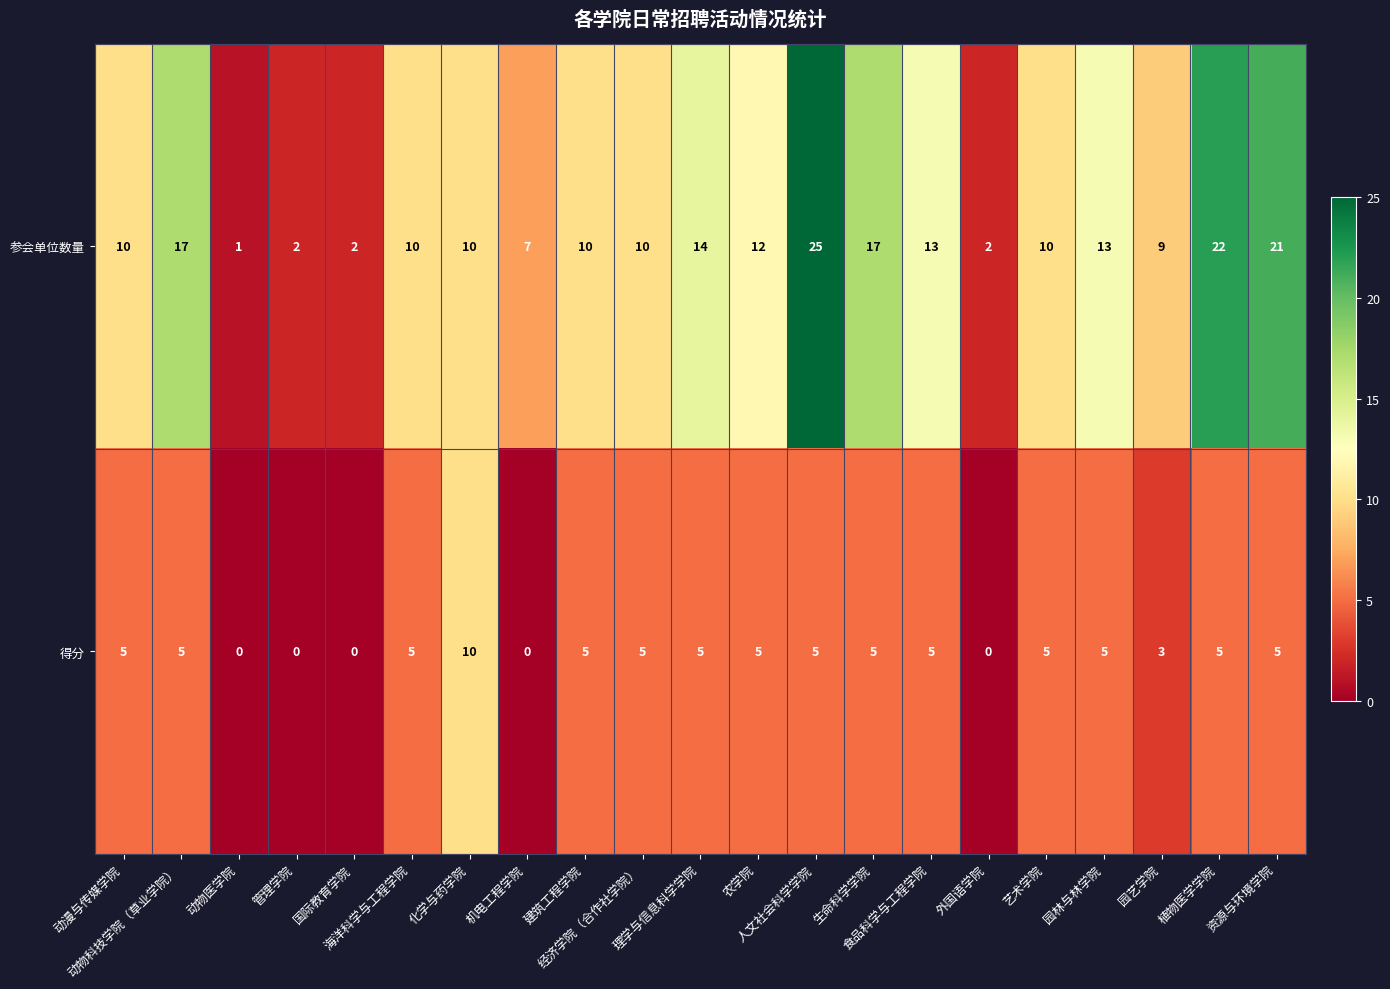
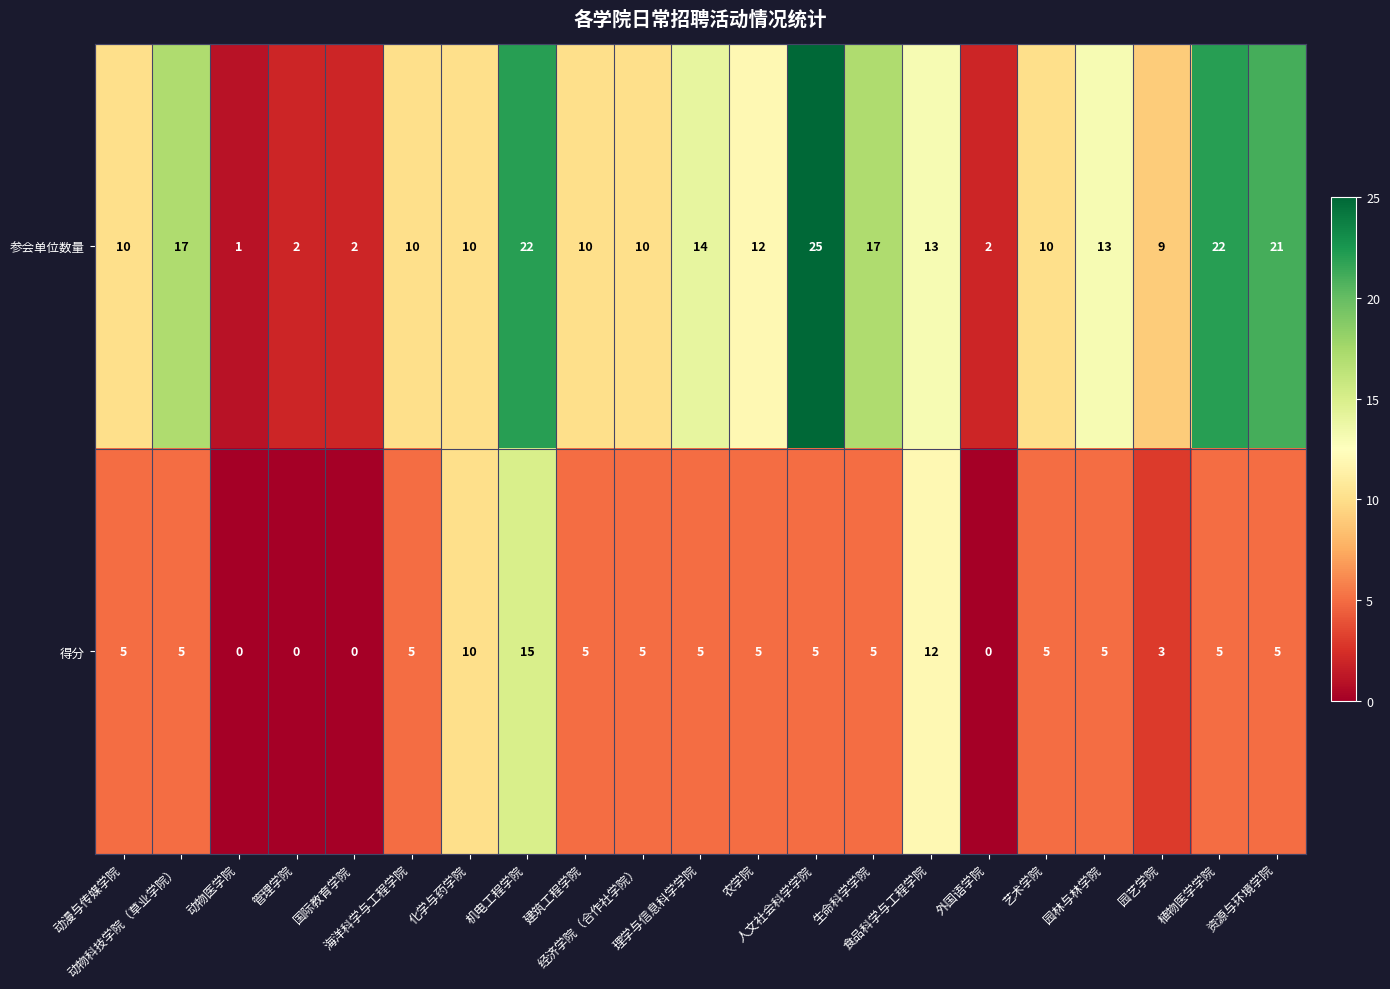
  {
    "参会单位数量": {
      "动漫与传媒学院": 10,
      "动物科技学院（草业学院）": 17,
      "动物医学院": 1,
      "管理学院": 2,
      "国际教育学院": 2,
      "海洋科学与工程学院": 10,
      "化学与药学院": 10,
-     "机电工程学院": 7,
+     "机电工程学院": 22,
      "建筑工程学院": 10,
      "经济学院（合作社学院）": 10,
      "理学与信息科学学院": 14,
      "农学院": 12,
      "人文社会科学学院": 25,
      "生命科学学院": 17,
      "食品科学与工程学院": 13,
      "外国语学院": 2,
      "艺术学院": 10,
      "园林与林学院": 13,
      "园艺学院": 9,
      "植物医学学院": 22,
      "资源与环境学院": 21
    },
    "得分": {
      "动漫与传媒学院": 5,
      "动物科技学院（草业学院）": 5,
      "动物医学院": 0,
      "管理学院": 0,
      "国际教育学院": 0,
      "海洋科学与工程学院": 5,
      "化学与药学院": 10,
-     "机电工程学院": 0,
+     "机电工程学院": 15,
      "建筑工程学院": 5,
      "经济学院（合作社学院）": 5,
      "理学与信息科学学院": 5,
      "农学院": 5,
      "人文社会科学学院": 5,
      "生命科学学院": 5,
-     "食品科学与工程学院": 5,
+     "食品科学与工程学院": 12,
      "外国语学院": 0,
      "艺术学院": 5,
      "园林与林学院": 5,
      "园艺学院": 3,
      "植物医学学院": 5,
      "资源与环境学院": 5
    }
  }
